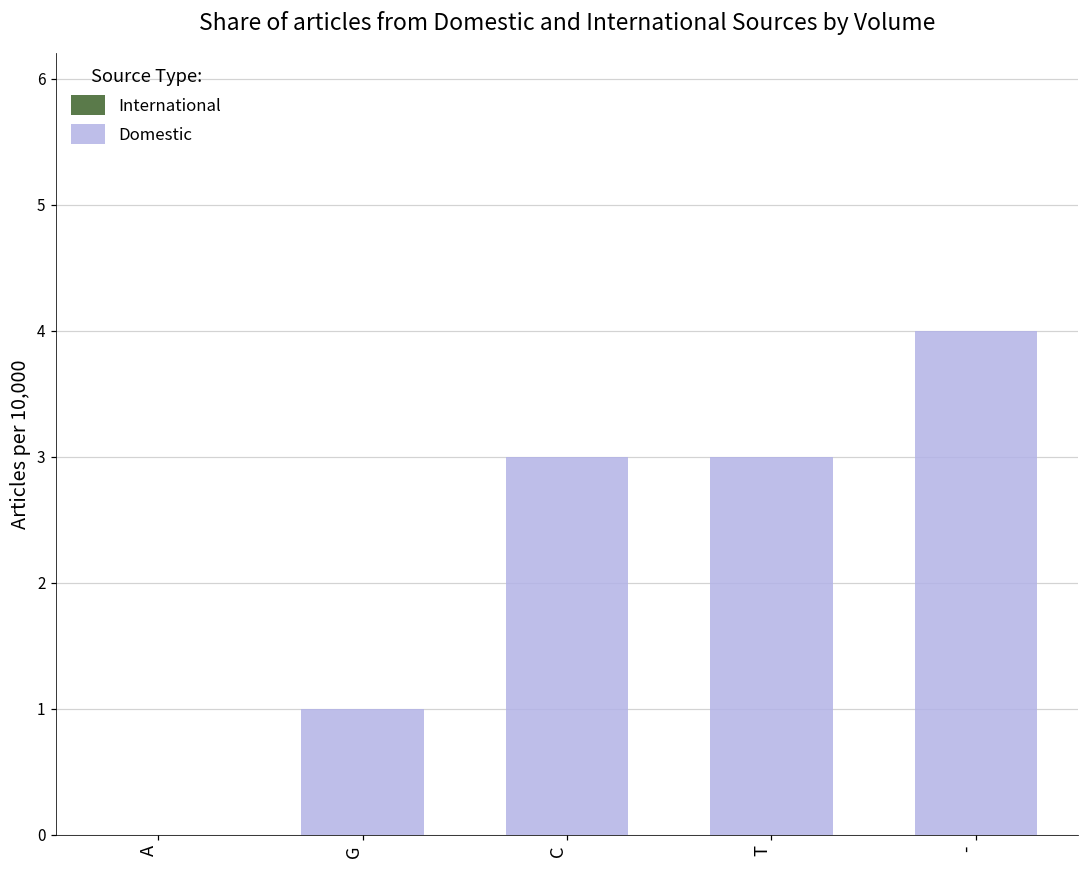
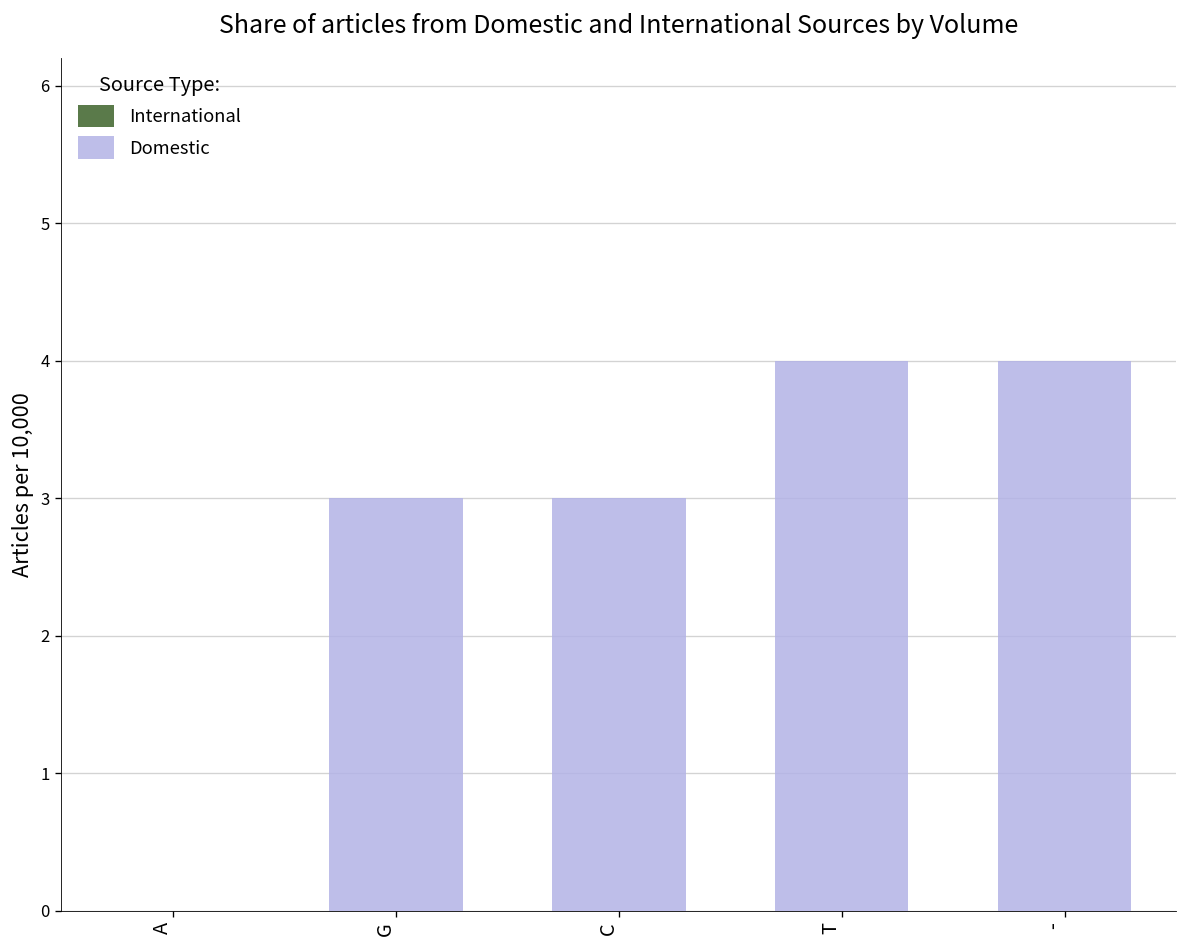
  {
    "International": {
      "A": 0,
      "G": 0,
      "C": 0,
      "T": 0,
      "-": 0
    },
    "Domestic": {
      "A": 0,
-     "G": 1,
+     "G": 3,
      "C": 3,
-     "T": 3,
+     "T": 4,
      "-": 4
    }
  }
